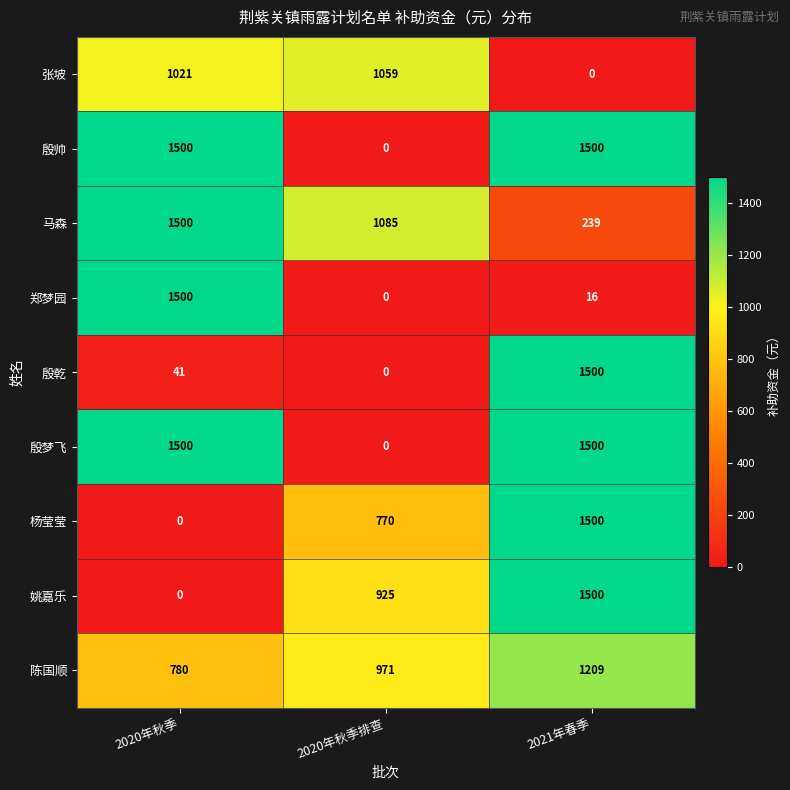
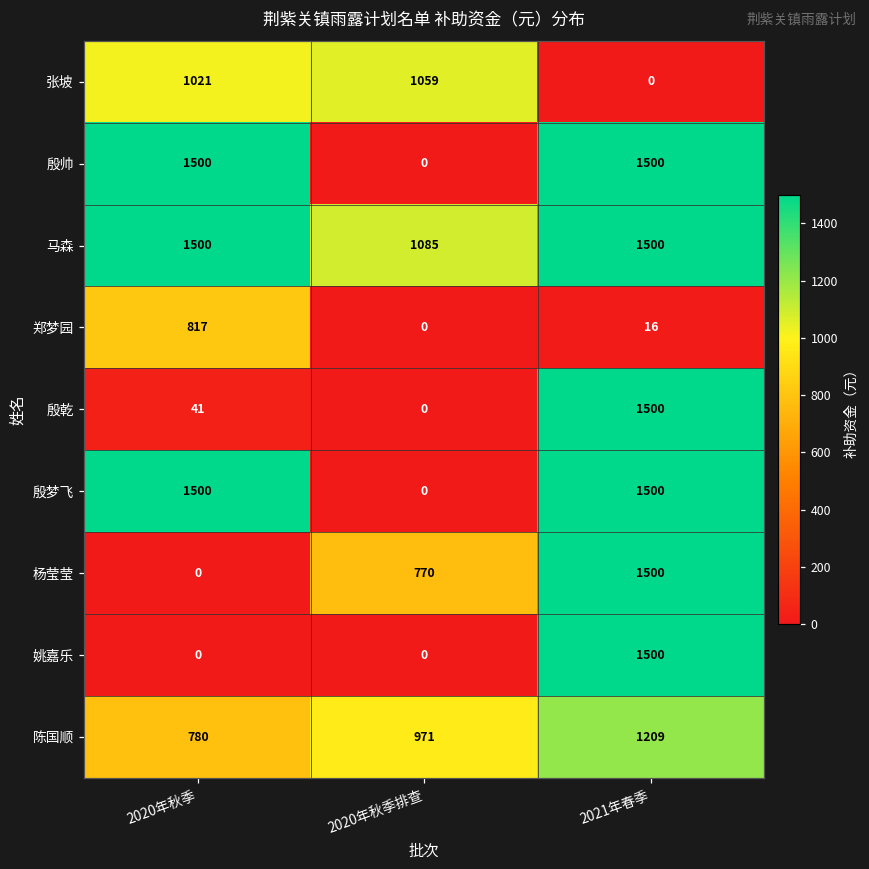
  {
    "张坡": {
      "2020年秋季": 1021,
      "2020年秋季排查": 1059,
      "2021年春季": 0
    },
    "殷帅": {
      "2020年秋季": 1500,
      "2020年秋季排查": 0,
      "2021年春季": 1500
    },
    "马森": {
      "2020年秋季": 1500,
      "2020年秋季排查": 1085,
-     "2021年春季": 239
+     "2021年春季": 1500
    },
    "郑梦园": {
-     "2020年秋季": 1500,
+     "2020年秋季": 817,
      "2020年秋季排查": 0,
      "2021年春季": 16
    },
    "殷乾": {
      "2020年秋季": 41,
      "2020年秋季排查": 0,
      "2021年春季": 1500
    },
    "殷梦飞": {
      "2020年秋季": 1500,
      "2020年秋季排查": 0,
      "2021年春季": 1500
    },
    "杨莹莹": {
      "2020年秋季": 0,
      "2020年秋季排查": 770,
      "2021年春季": 1500
    },
    "姚嘉乐": {
      "2020年秋季": 0,
-     "2020年秋季排查": 925,
+     "2020年秋季排查": 0,
      "2021年春季": 1500
    },
    "陈国顺": {
      "2020年秋季": 780,
      "2020年秋季排查": 971,
      "2021年春季": 1209
    }
  }
